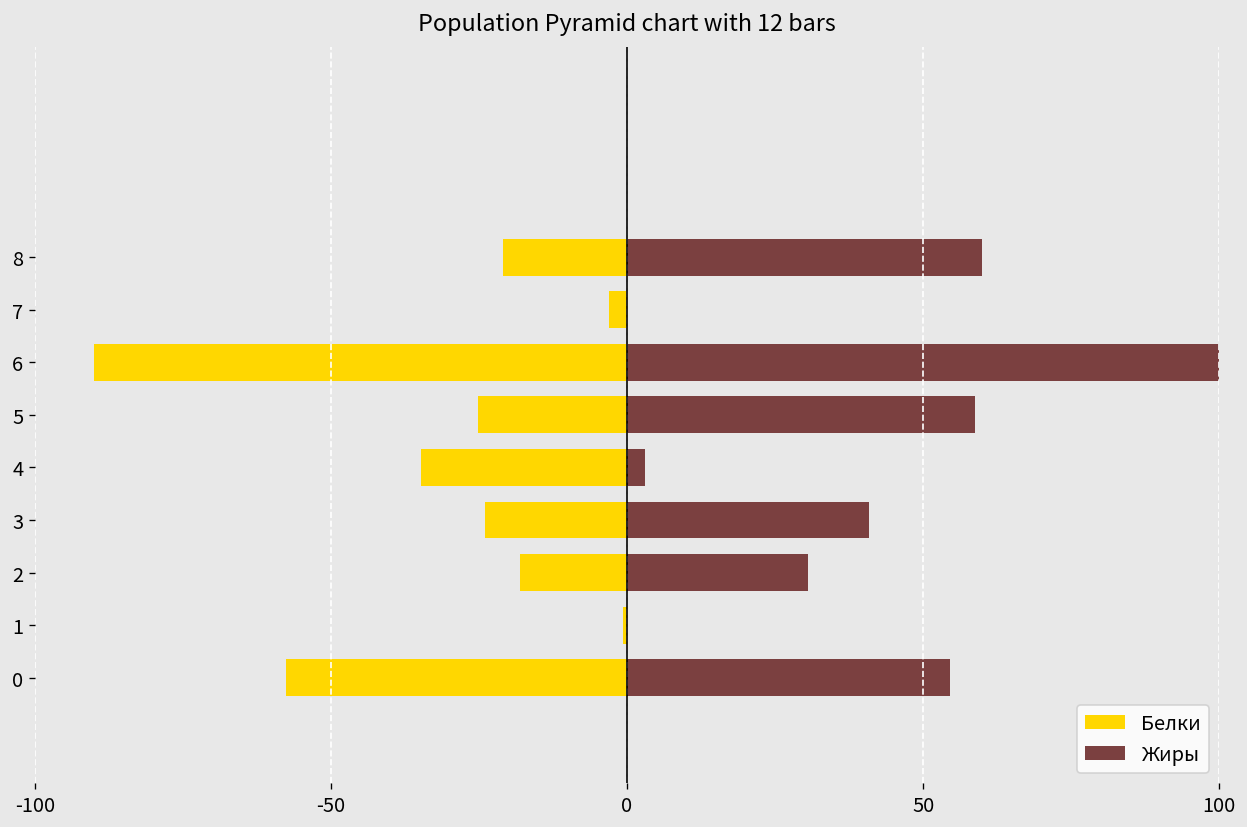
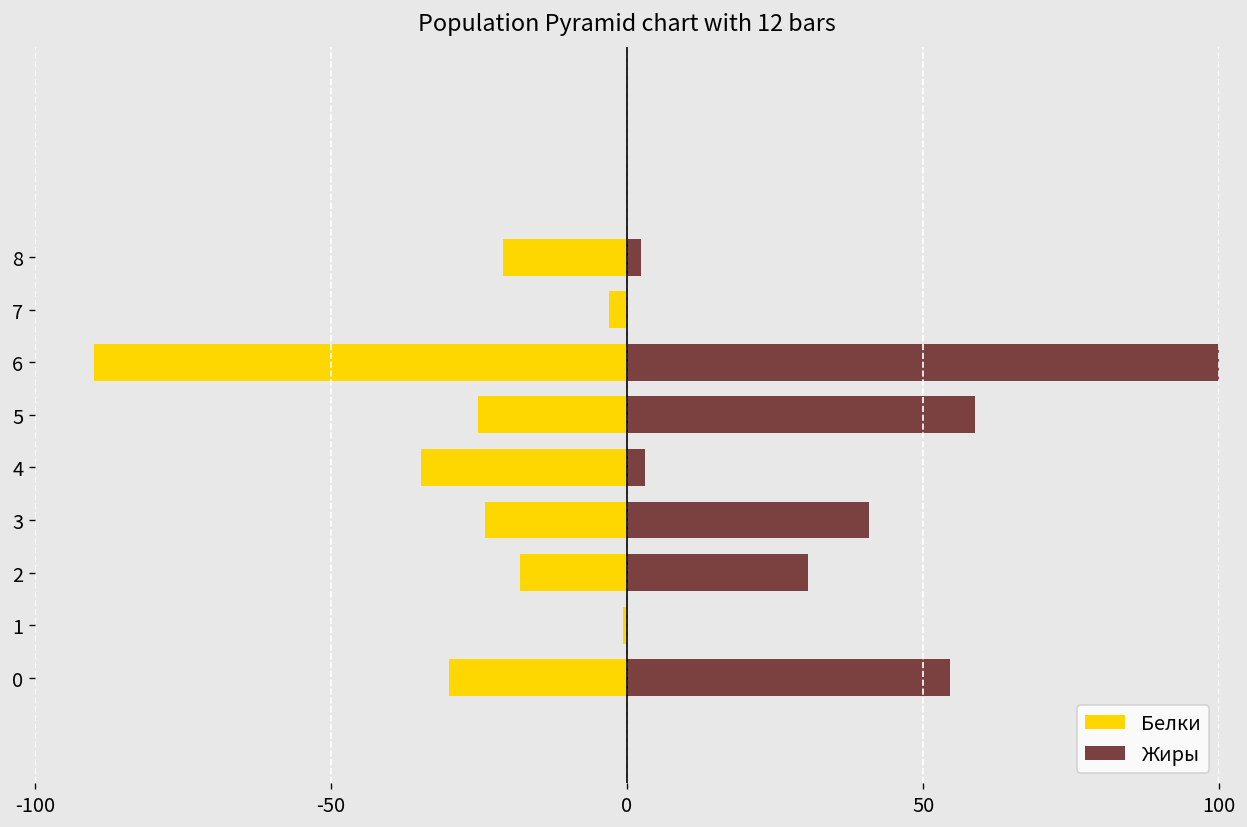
  {
    "Белки": {
      "8": -21,
      "7": -3,
      "6": -90,
      "5": -25,
      "4": -35,
      "3": -24,
      "2": -18,
      "1": -1,
-     "0": -58
+     "0": -30
    },
    "Жиры": {
-     "8": 60,
+     "8": 2,
      "7": 0,
      "5": 59,
      "4": 3,
      "3": 41,
      "2": 31,
      "1": 0,
      "0": 55
    }
  }
